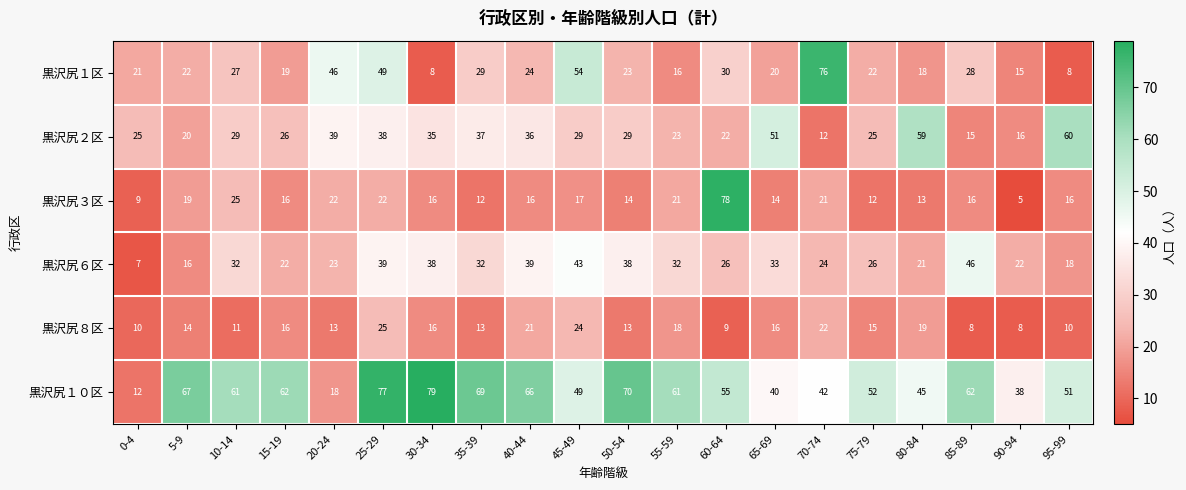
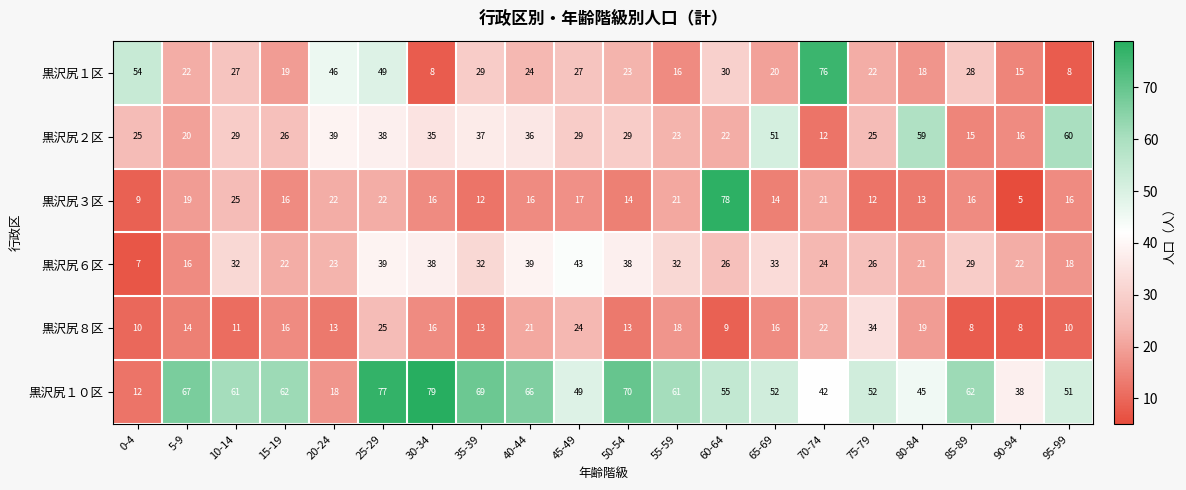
  {
    "黒沢尻１区": {
-     "0-4": 21,
+     "0-4": 54,
      "5-9": 22,
      "10-14": 27,
      "15-19": 19,
      "20-24": 46,
      "25-29": 49,
      "30-34": 8,
      "35-39": 29,
      "40-44": 24,
-     "45-49": 54,
+     "45-49": 27,
      "50-54": 23,
      "55-59": 16,
      "60-64": 30,
      "65-69": 20,
      "70-74": 76,
      "75-79": 22,
      "80-84": 18,
      "85-89": 28,
      "90-94": 15,
      "95-99": 8
    },
    "黒沢尻２区": {
      "0-4": 25,
      "5-9": 20,
      "10-14": 29,
      "15-19": 26,
      "20-24": 39,
      "25-29": 38,
      "30-34": 35,
      "35-39": 37,
      "40-44": 36,
      "45-49": 29,
      "50-54": 29,
      "55-59": 23,
      "60-64": 22,
      "65-69": 51,
      "70-74": 12,
      "75-79": 25,
      "80-84": 59,
      "85-89": 15,
      "90-94": 16,
      "95-99": 60
    },
    "黒沢尻３区": {
      "0-4": 9,
      "5-9": 19,
      "10-14": 25,
      "15-19": 16,
      "20-24": 22,
      "25-29": 22,
      "30-34": 16,
      "35-39": 12,
      "40-44": 16,
      "45-49": 17,
      "50-54": 14,
      "55-59": 21,
      "60-64": 78,
      "65-69": 14,
      "70-74": 21,
      "75-79": 12,
      "80-84": 13,
      "85-89": 16,
      "90-94": 5,
      "95-99": 16
    },
    "黒沢尻６区": {
      "0-4": 7,
      "5-9": 16,
      "10-14": 32,
      "15-19": 22,
      "20-24": 23,
      "25-29": 39,
      "30-34": 38,
      "35-39": 32,
      "40-44": 39,
      "45-49": 43,
      "50-54": 38,
      "55-59": 32,
      "60-64": 26,
      "65-69": 33,
      "70-74": 24,
      "75-79": 26,
      "80-84": 21,
-     "85-89": 46,
+     "85-89": 29,
      "90-94": 22,
      "95-99": 18
    },
    "黒沢尻８区": {
      "0-4": 10,
      "5-9": 14,
      "10-14": 11,
      "15-19": 16,
      "20-24": 13,
      "25-29": 25,
      "30-34": 16,
      "35-39": 13,
      "40-44": 21,
      "45-49": 24,
      "50-54": 13,
      "55-59": 18,
      "60-64": 9,
      "65-69": 16,
      "70-74": 22,
-     "75-79": 15,
+     "75-79": 34,
      "80-84": 19,
      "85-89": 8,
      "90-94": 8,
      "95-99": 10
    },
    "黒沢尻１０区": {
      "0-4": 12,
      "5-9": 67,
      "10-14": 61,
      "15-19": 62,
      "20-24": 18,
      "25-29": 77,
      "30-34": 79,
      "35-39": 69,
      "40-44": 66,
      "45-49": 49,
      "50-54": 70,
      "55-59": 61,
      "60-64": 55,
-     "65-69": 40,
+     "65-69": 52,
      "70-74": 42,
      "75-79": 52,
      "80-84": 45,
      "85-89": 62,
      "90-94": 38,
      "95-99": 51
    }
  }
